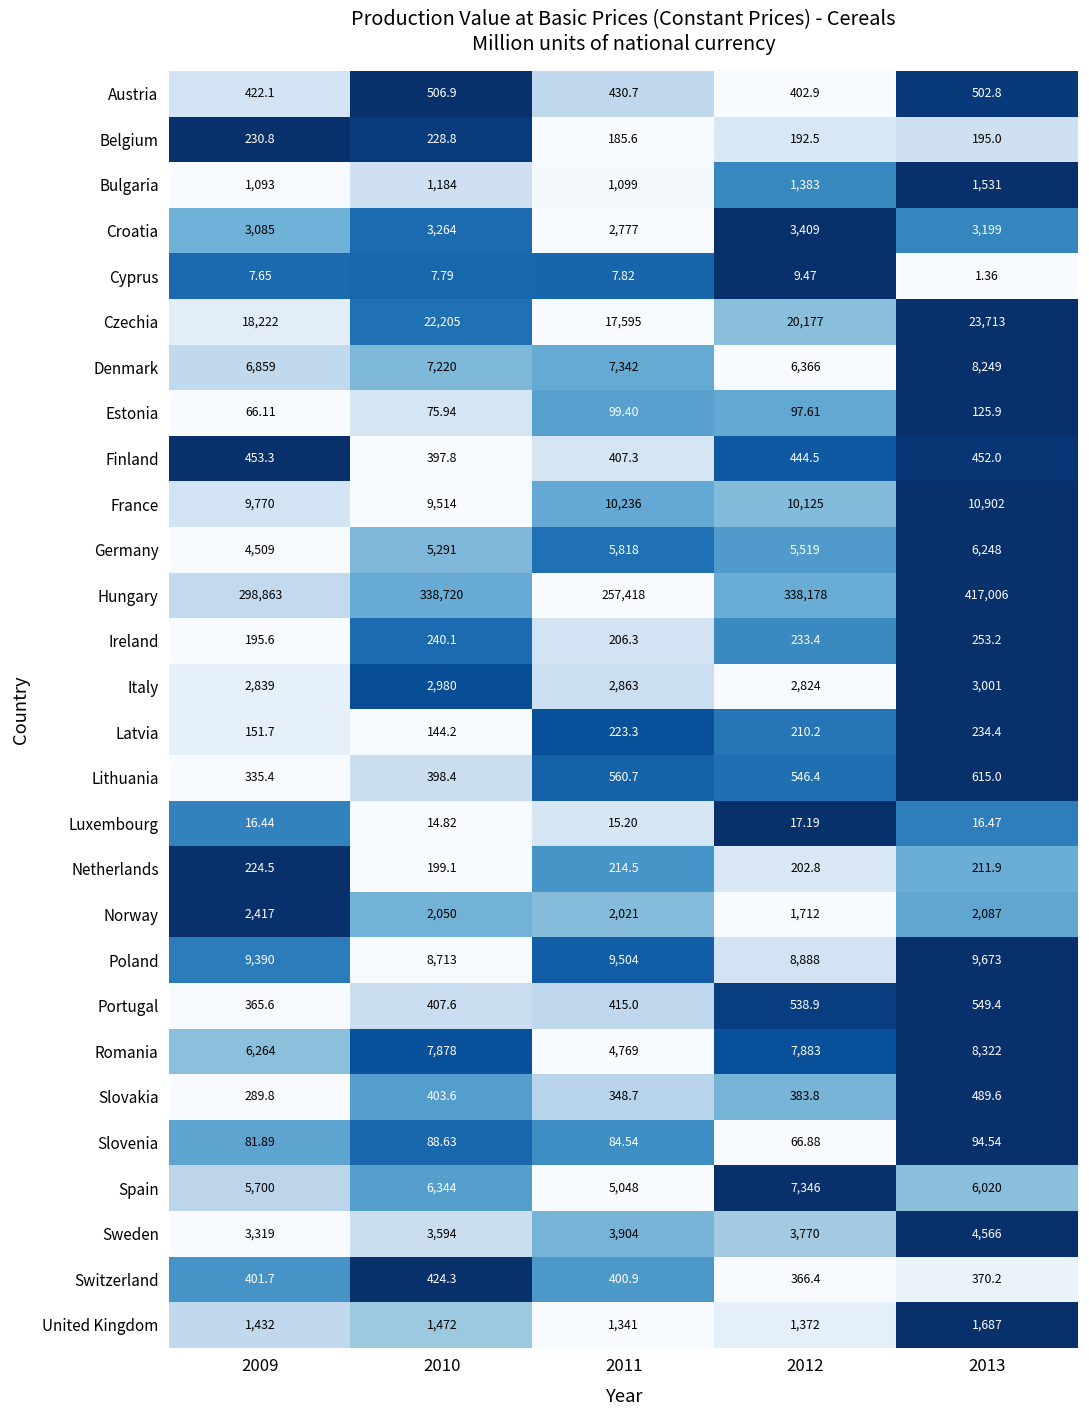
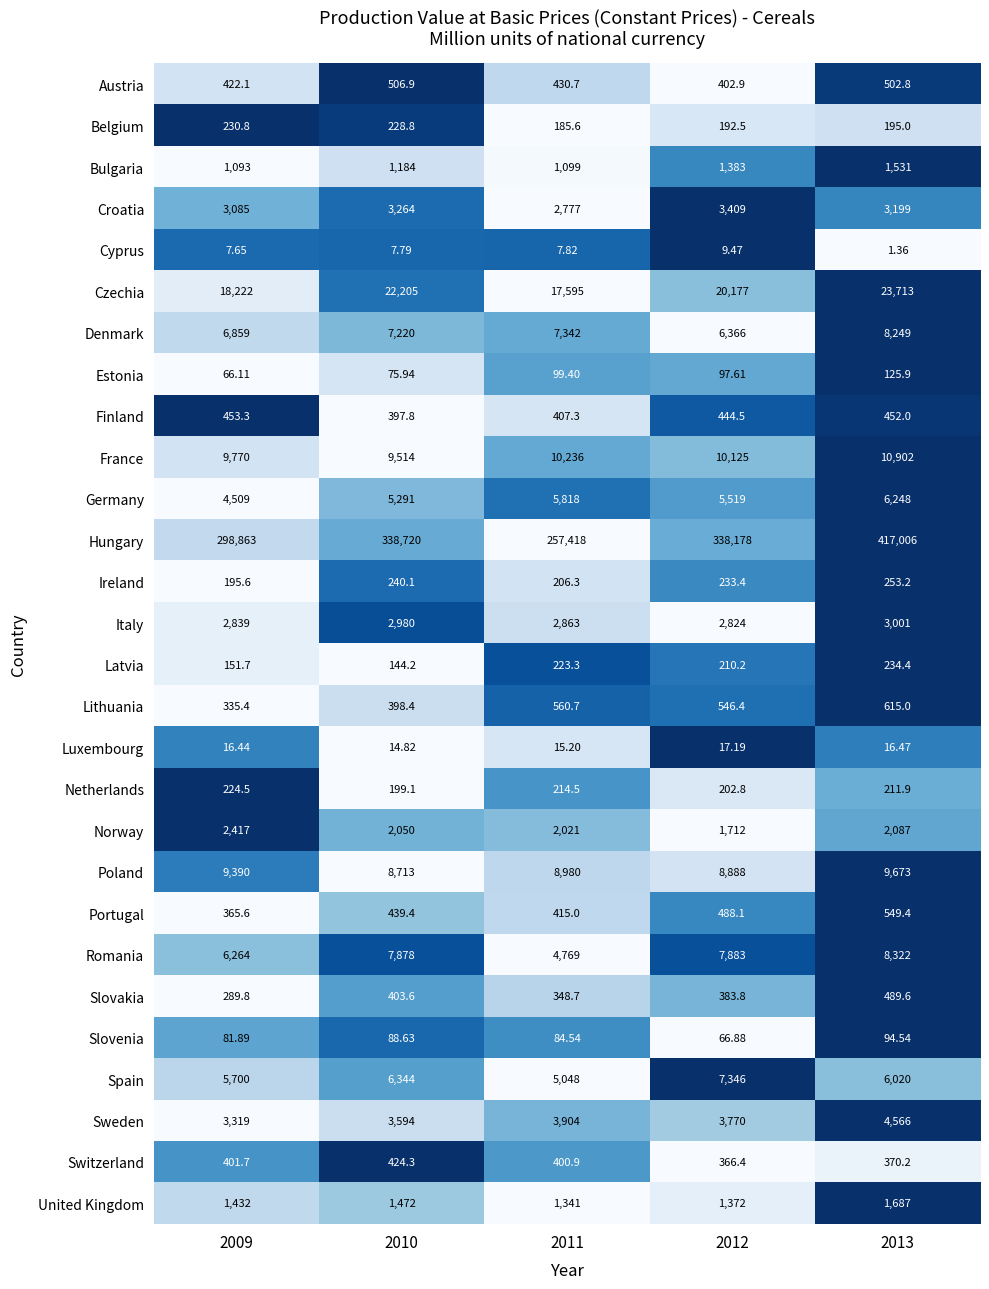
  {
    "Austria": {
      "2009": "422.1",
      "2010": "506.9",
      "2011": "430.7",
      "2012": "402.9",
      "2013": "502.8"
    },
    "Belgium": {
      "2009": "230.8",
      "2010": "228.8",
      "2011": "185.6",
      "2012": "192.5",
      "2013": "195.0"
    },
    "Bulgaria": {
      "2009": "1,093",
      "2010": "1,184",
      "2011": "1,099",
      "2012": "1,383",
      "2013": "1,531"
    },
    "Croatia": {
      "2009": "3,085",
      "2010": "3,264",
      "2011": "2,777",
      "2012": "3,409",
      "2013": "3,199"
    },
    "Cyprus": {
      "2009": "7.65",
      "2010": "7.79",
      "2011": "7.82",
      "2012": "9.47",
      "2013": "1.36"
    },
    "Czechia": {
      "2009": "18,222",
      "2010": "22,205",
      "2011": "17,595",
      "2012": "20,177",
      "2013": "23,713"
    },
    "Denmark": {
      "2009": "6,859",
      "2010": "7,220",
      "2011": "7,342",
      "2012": "6,366",
      "2013": "8,249"
    },
    "Estonia": {
      "2009": "66.11",
      "2010": "75.94",
      "2011": "99.40",
      "2012": "97.61",
      "2013": "125.9"
    },
    "Finland": {
      "2009": "453.3",
      "2010": "397.8",
      "2011": "407.3",
      "2012": "444.5",
      "2013": "452.0"
    },
    "France": {
      "2009": "9,770",
      "2010": "9,514",
      "2011": "10,236",
      "2012": "10,125",
      "2013": "10,902"
    },
    "Germany": {
      "2009": "4,509",
      "2010": "5,291",
      "2011": "5,818",
      "2012": "5,519",
      "2013": "6,248"
    },
    "Hungary": {
      "2009": "298,863",
      "2010": "338,720",
      "2011": "257,418",
      "2012": "338,178",
      "2013": "417,006"
    },
    "Ireland": {
      "2009": "195.6",
      "2010": "240.1",
      "2011": "206.3",
      "2012": "233.4",
      "2013": "253.2"
    },
    "Italy": {
      "2009": "2,839",
      "2010": "2,980",
      "2011": "2,863",
      "2012": "2,824",
      "2013": "3,001"
    },
    "Latvia": {
      "2009": "151.7",
      "2010": "144.2",
      "2011": "223.3",
      "2012": "210.2",
      "2013": "234.4"
    },
    "Lithuania": {
      "2009": "335.4",
      "2010": "398.4",
      "2011": "560.7",
      "2012": "546.4",
      "2013": "615.0"
    },
    "Luxembourg": {
      "2009": "16.44",
      "2010": "14.82",
      "2011": "15.20",
      "2012": "17.19",
      "2013": "16.47"
    },
    "Netherlands": {
      "2009": "224.5",
      "2010": "199.1",
      "2011": "214.5",
      "2012": "202.8",
      "2013": "211.9"
    },
    "Norway": {
      "2009": "2,417",
      "2010": "2,050",
      "2011": "2,021",
      "2012": "1,712",
      "2013": "2,087"
    },
    "Poland": {
      "2009": "9,390",
      "2010": "8,713",
-     "2011": "9,504",
+     "2011": "8,980",
      "2012": "8,888",
      "2013": "9,673"
    },
    "Portugal": {
      "2009": "365.6",
-     "2010": "407.6",
+     "2010": "439.4",
      "2011": "415.0",
-     "2012": "538.9",
+     "2012": "488.1",
      "2013": "549.4"
    },
    "Romania": {
      "2009": "6,264",
      "2010": "7,878",
      "2011": "4,769",
      "2012": "7,883",
      "2013": "8,322"
    },
    "Slovakia": {
      "2009": "289.8",
      "2010": "403.6",
      "2011": "348.7",
      "2012": "383.8",
      "2013": "489.6"
    },
    "Slovenia": {
      "2009": "81.89",
      "2010": "88.63",
      "2011": "84.54",
      "2012": "66.88",
      "2013": "94.54"
    },
    "Spain": {
      "2009": "5,700",
      "2010": "6,344",
      "2011": "5,048",
      "2012": "7,346",
      "2013": "6,020"
    },
    "Sweden": {
      "2009": "3,319",
      "2010": "3,594",
      "2011": "3,904",
      "2012": "3,770",
      "2013": "4,566"
    },
    "Switzerland": {
      "2009": "401.7",
      "2010": "424.3",
      "2011": "400.9",
      "2012": "366.4",
      "2013": "370.2"
    },
    "United Kingdom": {
      "2009": "1,432",
      "2010": "1,472",
      "2011": "1,341",
      "2012": "1,372",
      "2013": "1,687"
    }
  }
